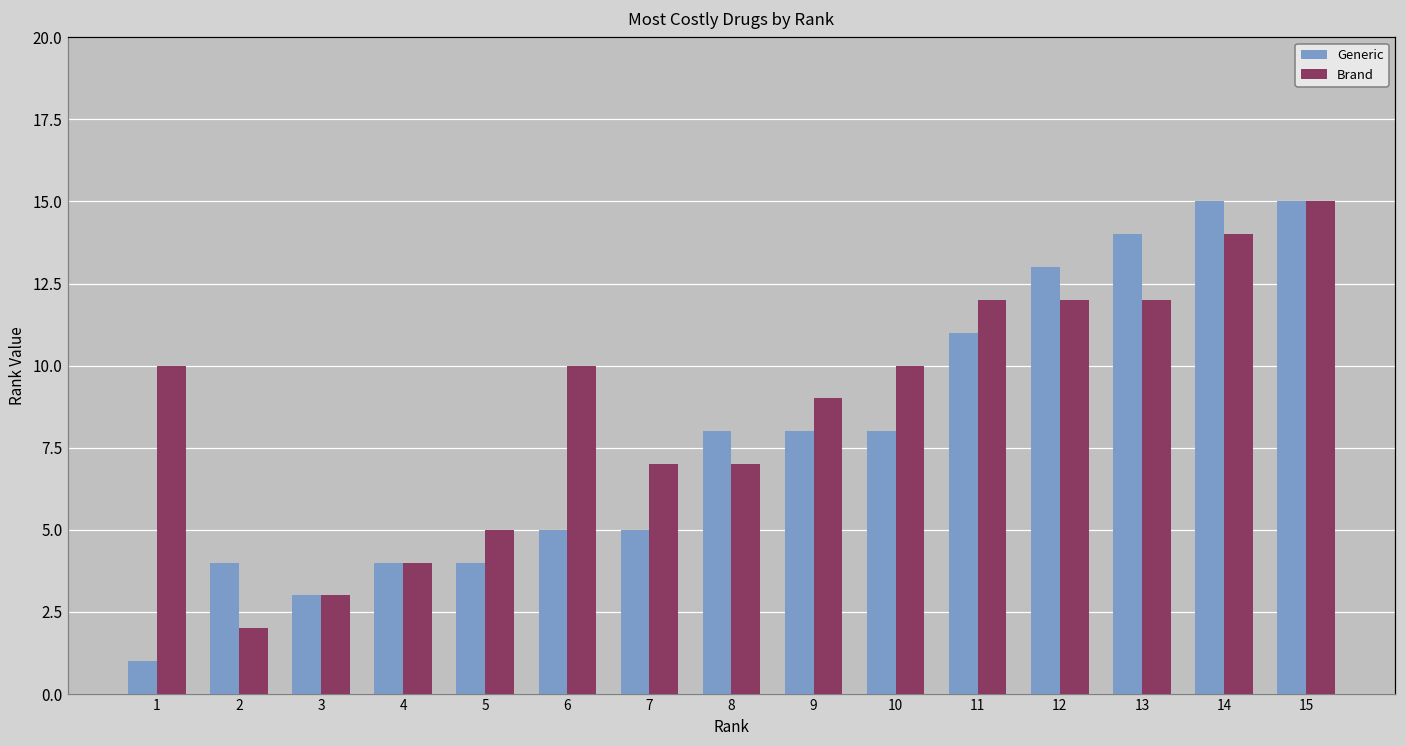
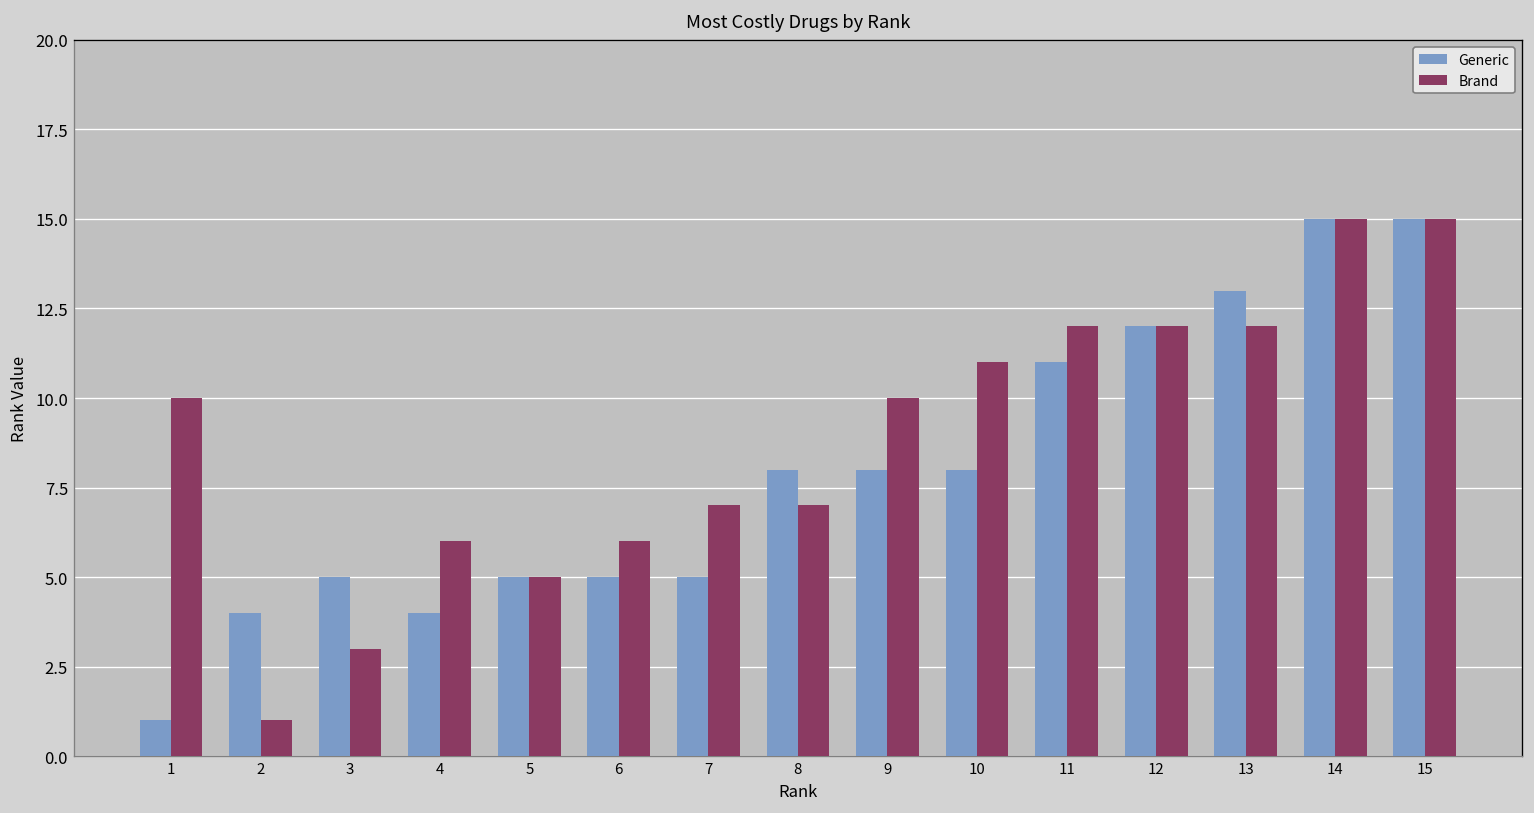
  {
    "Generic": {
      "1": 1,
      "2": 4,
-     "3": 3,
+     "3": 5,
      "4": 4,
-     "5": 4,
+     "5": 5,
      "6": 5,
      "7": 5,
      "8": 8,
      "9": 8,
      "10": 8,
      "11": 11,
-     "12": 13,
-     "13": 14,
+     "12": 12,
+     "13": 13,
      "14": 15,
      "15": 15
    },
    "Brand": {
      "1": 10,
-     "2": 2,
+     "2": 1,
      "3": 3,
-     "4": 4,
+     "4": 6,
      "5": 5,
-     "6": 10,
+     "6": 6,
      "7": 7,
      "8": 7,
-     "9": 9,
-     "10": 10,
+     "9": 10,
+     "10": 11,
      "11": 12,
      "12": 12,
      "13": 12,
-     "14": 14,
+     "14": 15,
      "15": 15
    }
  }
